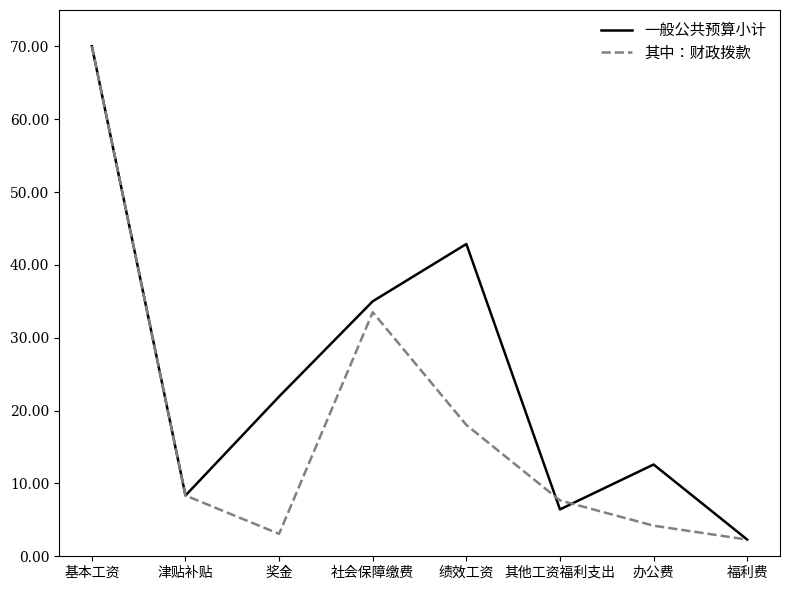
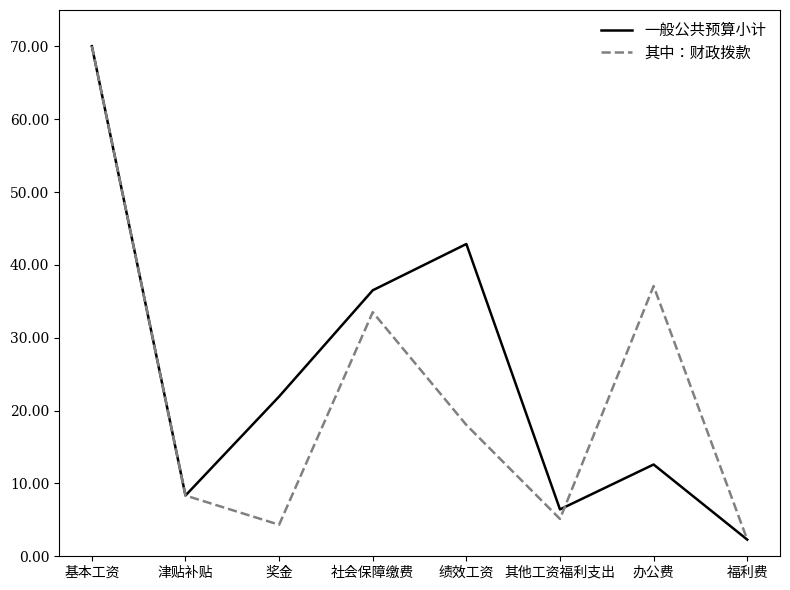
  {
    "一般公共预算小计": {
      "奖金": 22,
-     "社会保障缴费": 35,
+     "社会保障缴费": 37,
      "绩效工资": 43,
      "其他工资福利支出": 6,
      "办公费": 13
    },
    "其中：财政拨款": {
-     "奖金": 3,
+     "奖金": 4,
      "社会保障缴费": 34,
      "绩效工资": 18,
-     "其他工资福利支出": 8,
-     "办公费": 4
+     "其他工资福利支出": 5,
+     "办公费": 37
    }
  }
